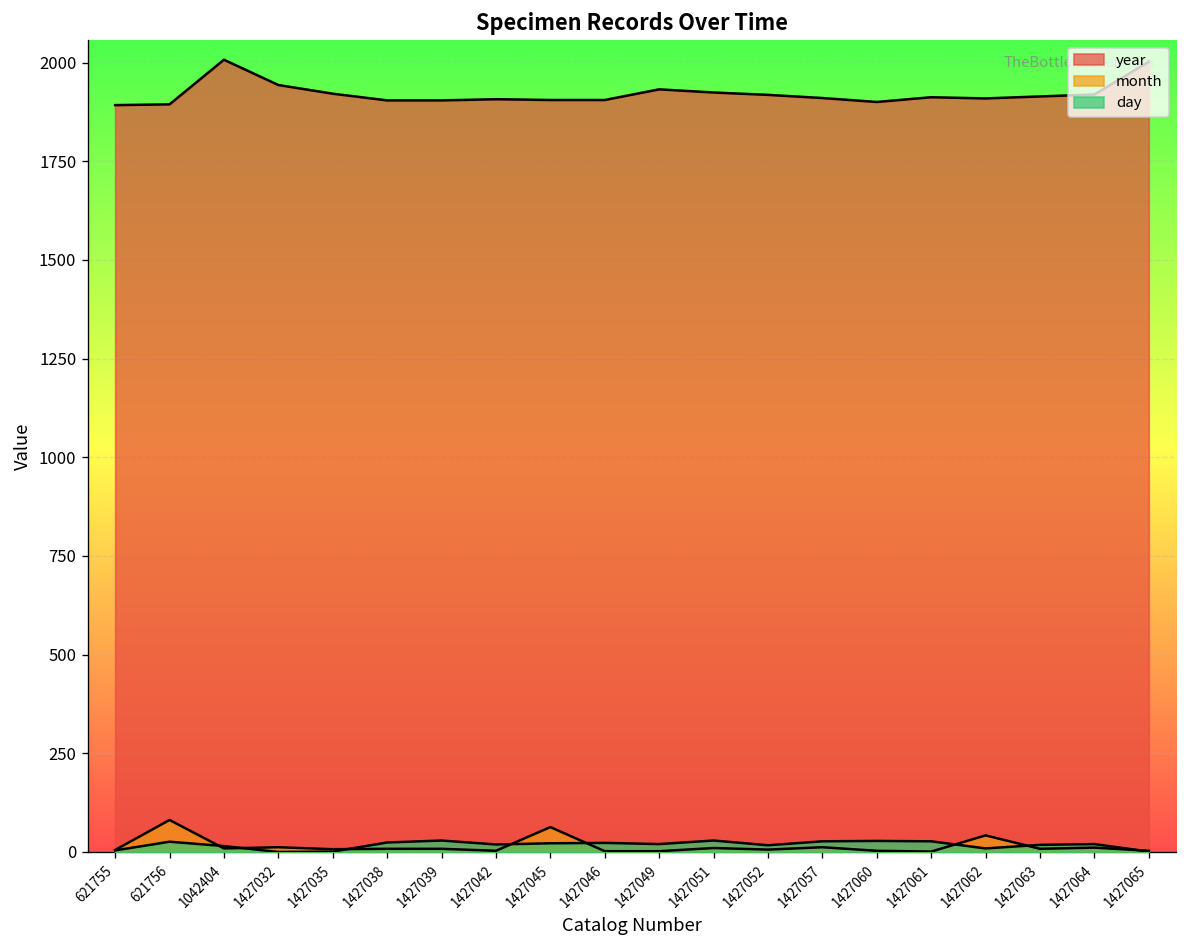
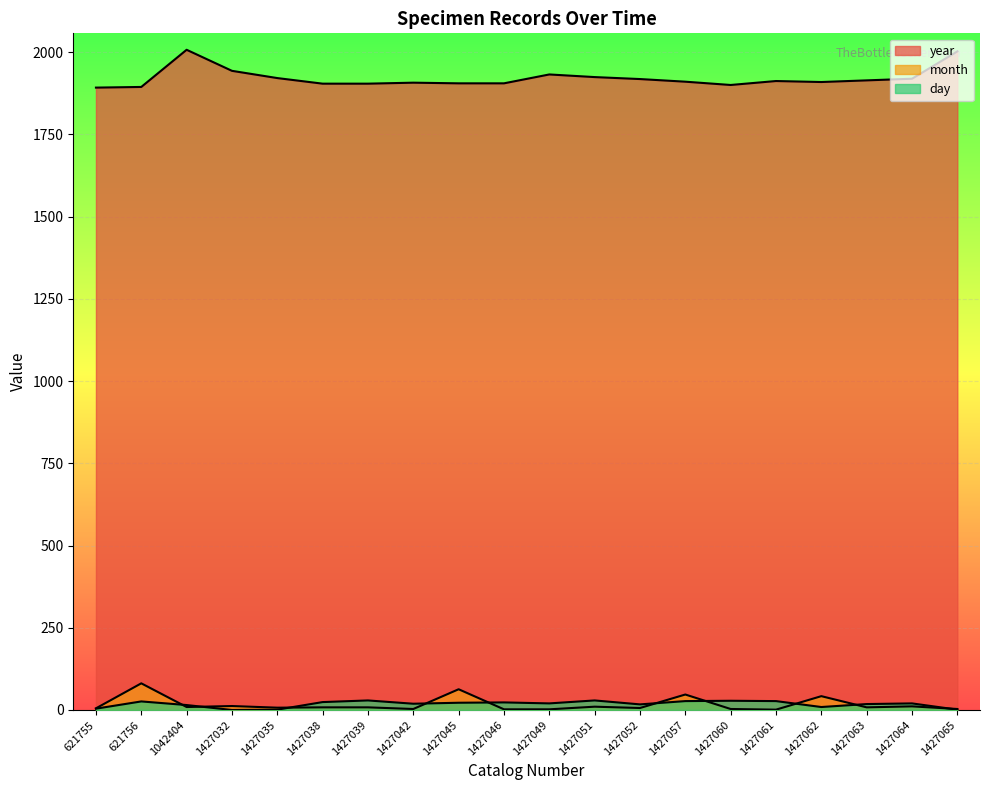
  {
    "year": {
      "621755": 1890,
      "621756": 1890,
      "1042404": 2010,
      "1427032": 1940,
      "1427035": 1920,
      "1427038": 1900,
      "1427039": 1900,
      "1427042": 1910,
      "1427045": 1910,
      "1427046": 1910,
      "1427049": 1930,
      "1427051": 1920,
      "1427052": 1920,
      "1427057": 1910,
      "1427060": 1900,
      "1427061": 1910,
      "1427062": 1910,
      "1427063": 1910
    },
    "month": {
      "621756": 80,
      "1427032": 10,
      "1427038": 10,
      "1427039": 10,
      "1427042": 0,
      "1427045": 60,
      "1427046": 0,
      "1427049": 0,
      "1427051": 10,
      "1427052": 10,
-     "1427057": 10,
+     "1427057": 50,
      "1427060": 0,
      "1427061": 0,
      "1427062": 40,
      "1427063": 10,
      "1427064": 10
    },
    "day": {
      "621756": 30,
      "1427032": 0,
      "1427038": 20,
      "1427039": 30,
      "1427042": 20,
      "1427045": 20,
      "1427046": 20,
      "1427049": 20,
      "1427051": 30,
      "1427052": 20,
      "1427057": 30,
      "1427060": 30,
      "1427061": 30,
      "1427062": 10,
      "1427063": 20,
      "1427064": 20
    }
  }
